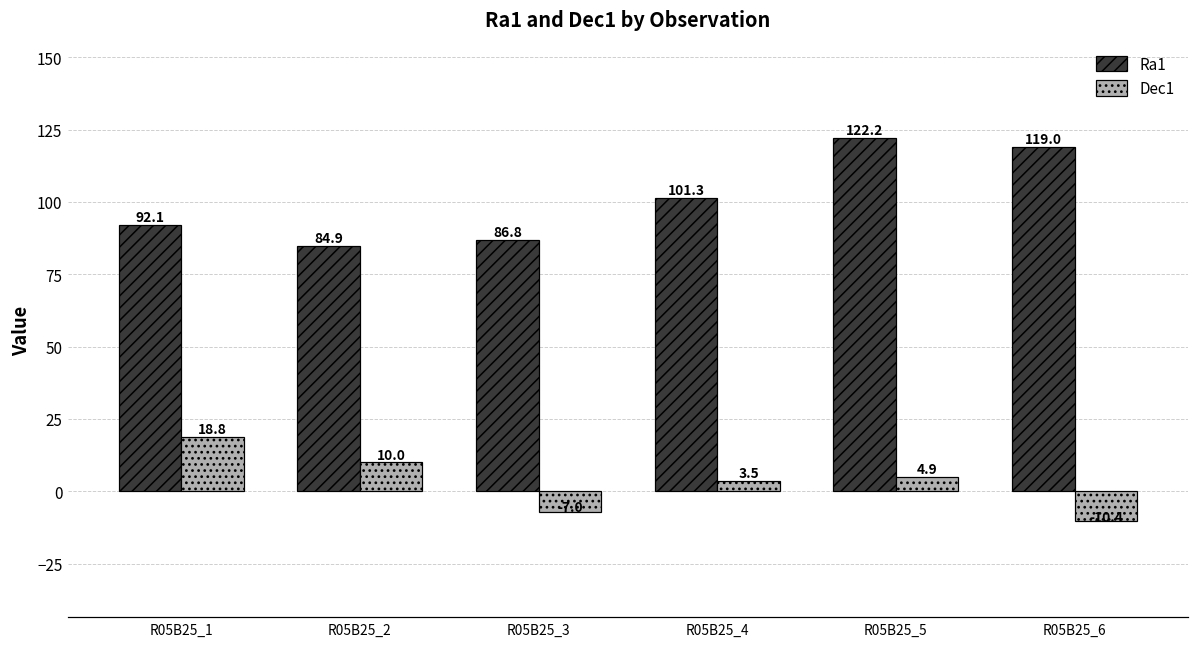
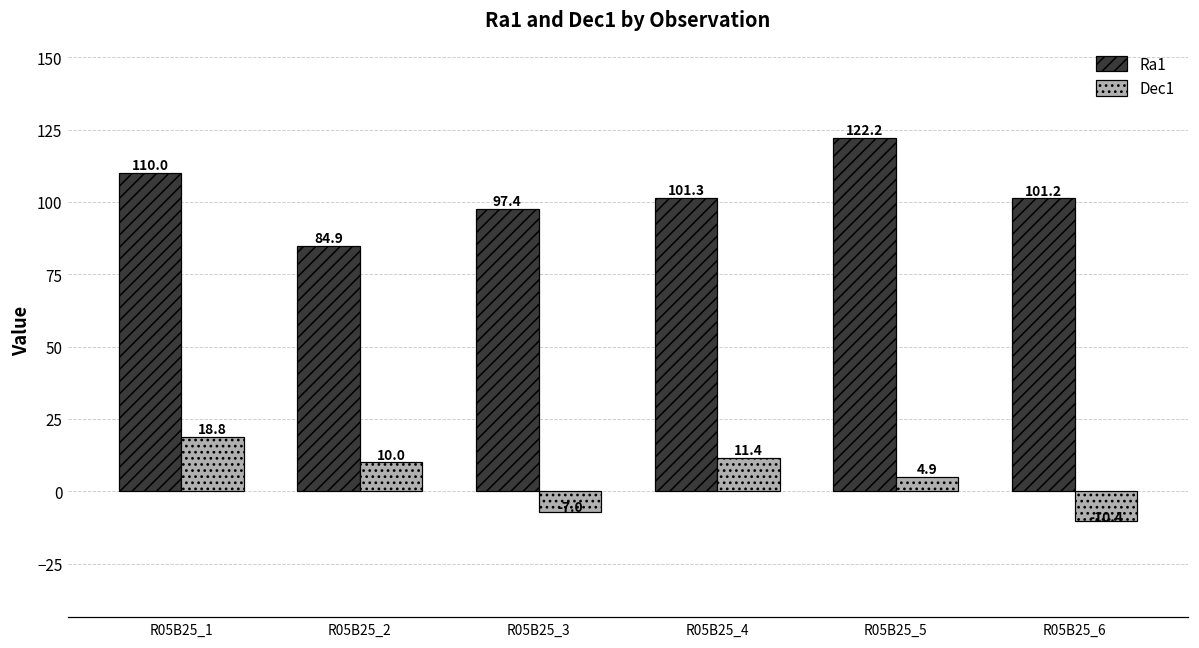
  {
    "Ra1": {
-     "R05B25_1": 92.1,
+     "R05B25_1": 110.0,
      "R05B25_2": 84.9,
-     "R05B25_3": 86.8,
+     "R05B25_3": 97.4,
      "R05B25_4": 101.3,
      "R05B25_5": 122.2,
-     "R05B25_6": 119.0
+     "R05B25_6": 101.2
    },
    "Dec1": {
      "R05B25_1": 18.8,
      "R05B25_2": 10.0,
      "R05B25_3": -7.0,
-     "R05B25_4": 3.5,
+     "R05B25_4": 11.4,
      "R05B25_5": 4.9,
      "R05B25_6": -10.4
    }
  }
